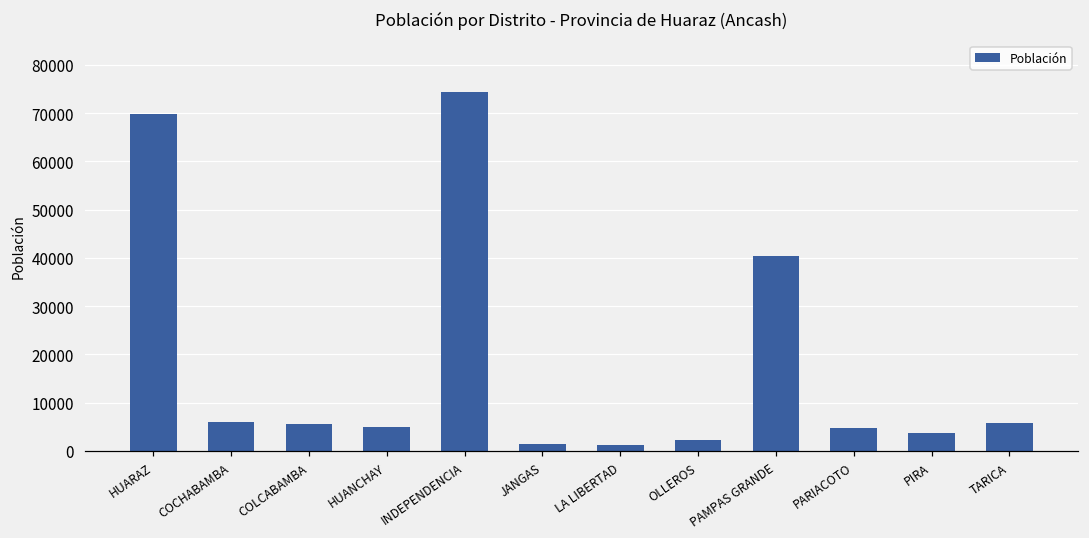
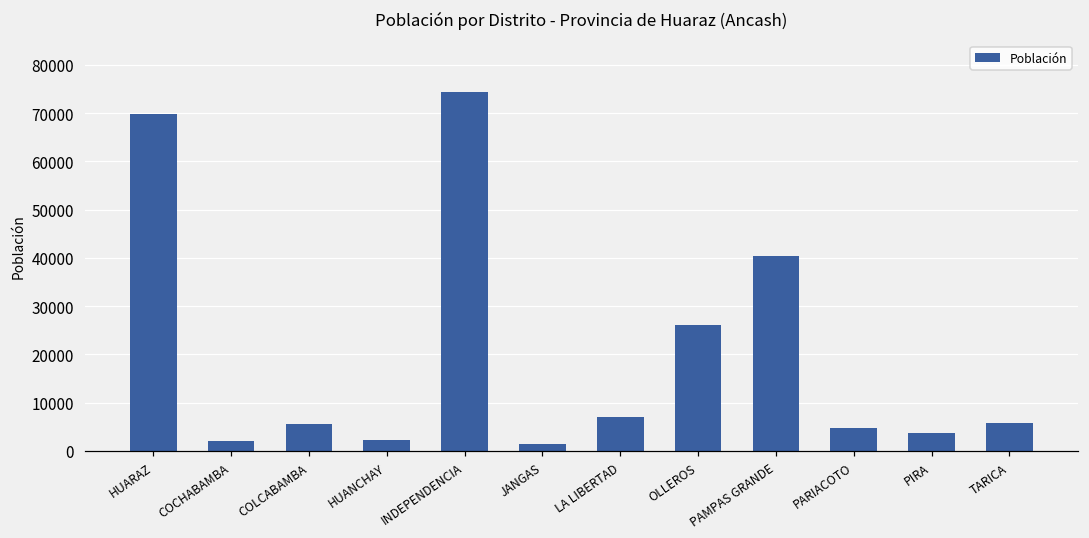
  {
    "HUARAZ": 70000,
-   "COCHABAMBA": 6000,
+   "COCHABAMBA": 2000,
    "COLCABAMBA": 6000,
-   "HUANCHAY": 5000,
+   "HUANCHAY": 2000,
    "INDEPENDENCIA": 74000,
    "JANGAS": 1000,
-   "LA LIBERTAD": 1000,
-   "OLLEROS": 2000,
+   "LA LIBERTAD": 7000,
+   "OLLEROS": 26000,
    "PAMPAS GRANDE": 40000,
    "PARIACOTO": 5000,
    "PIRA": 4000,
    "TARICA": 6000
  }
